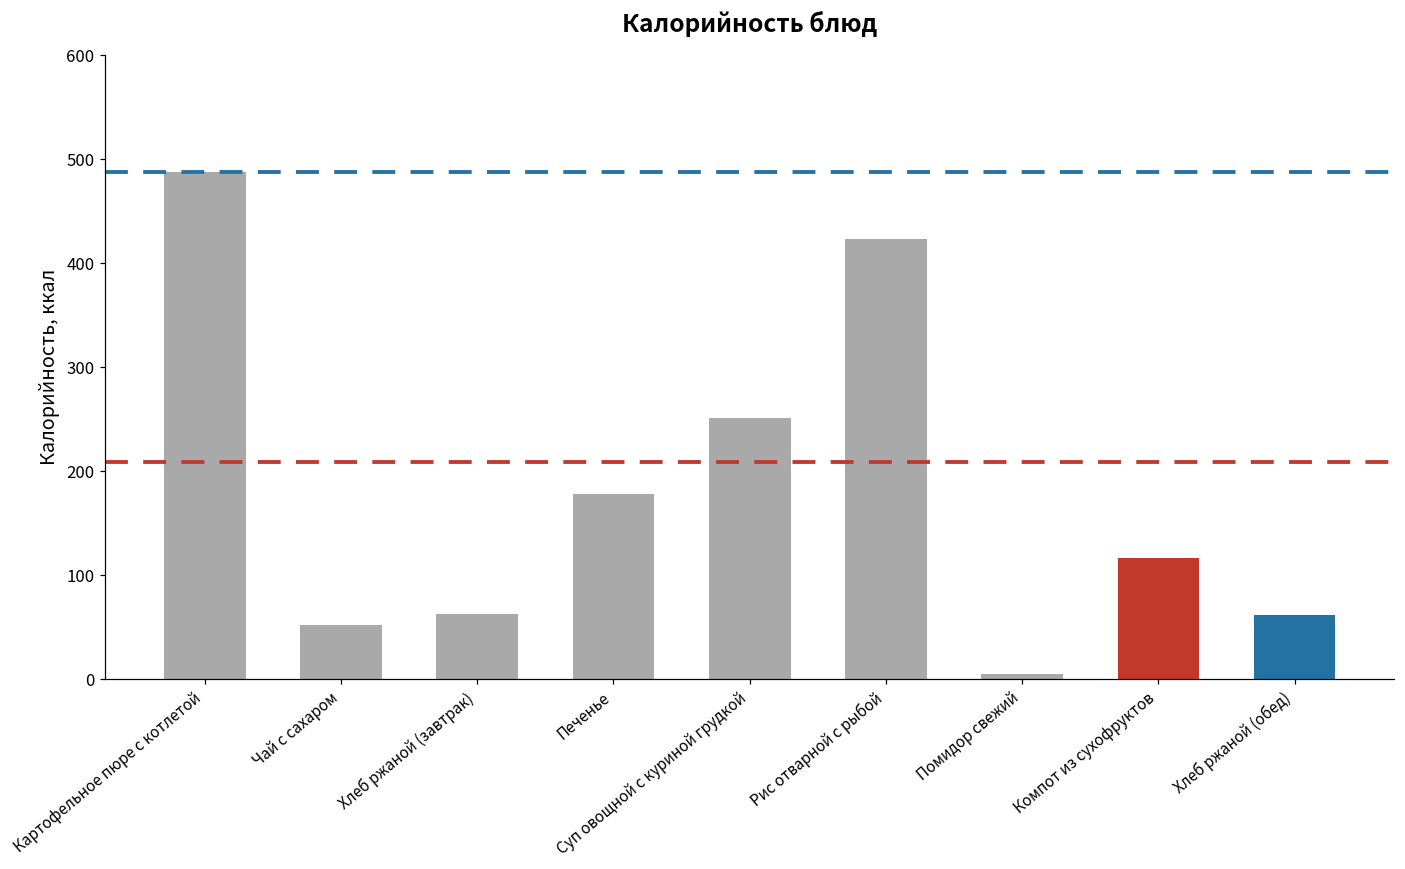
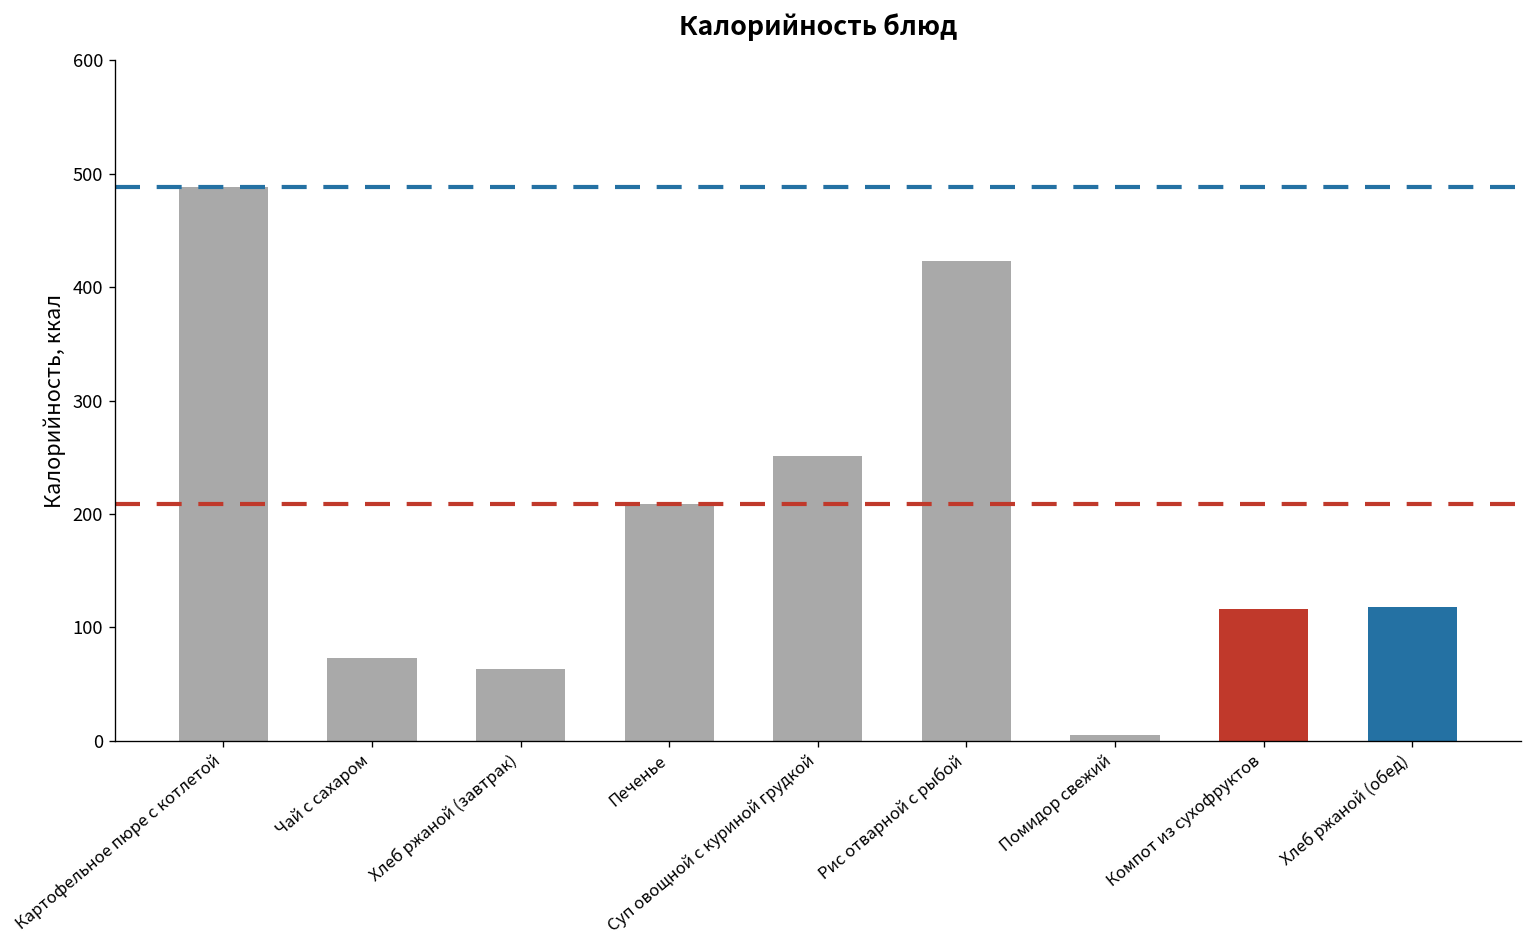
  {
    "Картофельное пюре с котлетой": 490,
-   "Чай с сахаром": 50,
+   "Чай с сахаром": 70,
    "Хлеб ржаной (завтрак)": 60,
-   "Печенье": 180,
+   "Печенье": 210,
    "Суп овощной с куриной грудкой": 250,
    "Рис отварной с рыбой": 420,
    "Помидор свежий": 10,
    "Компот из сухофруктов": 120,
-   "Хлеб ржаной (обед)": 60
+   "Хлеб ржаной (обед)": 120
  }
